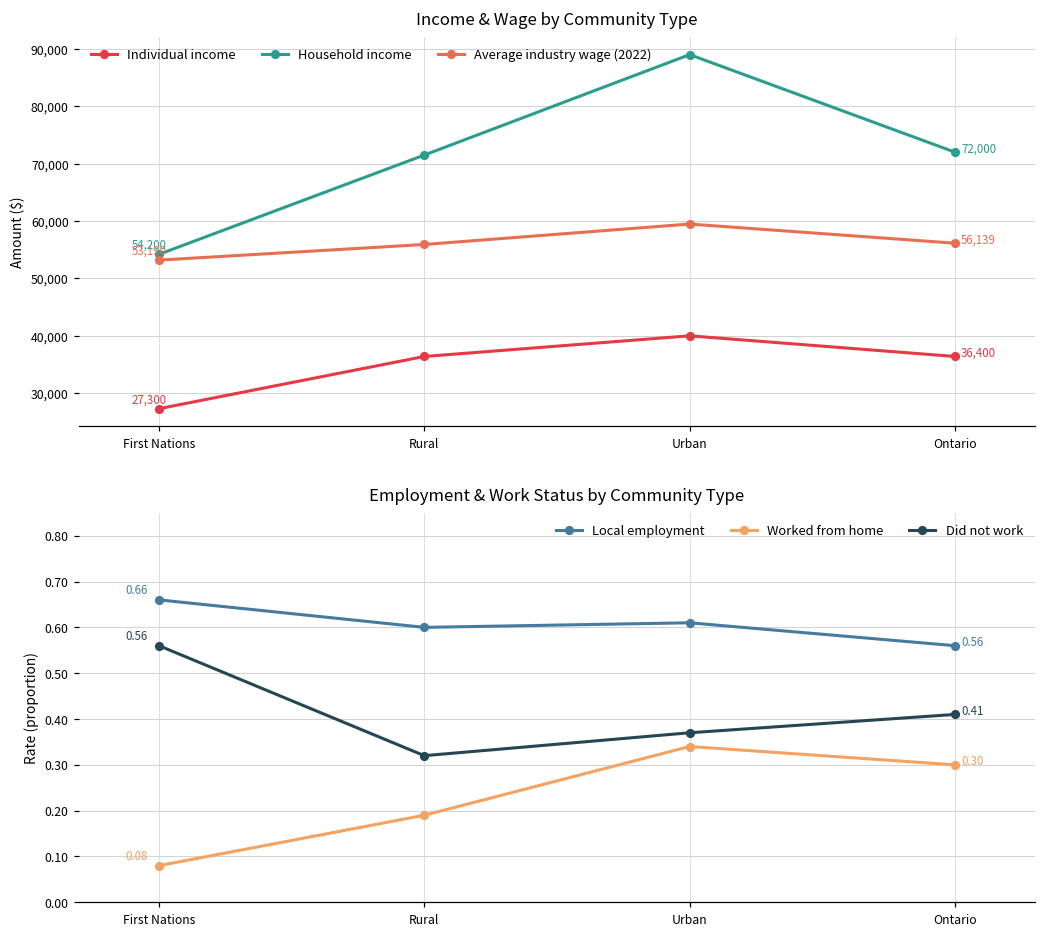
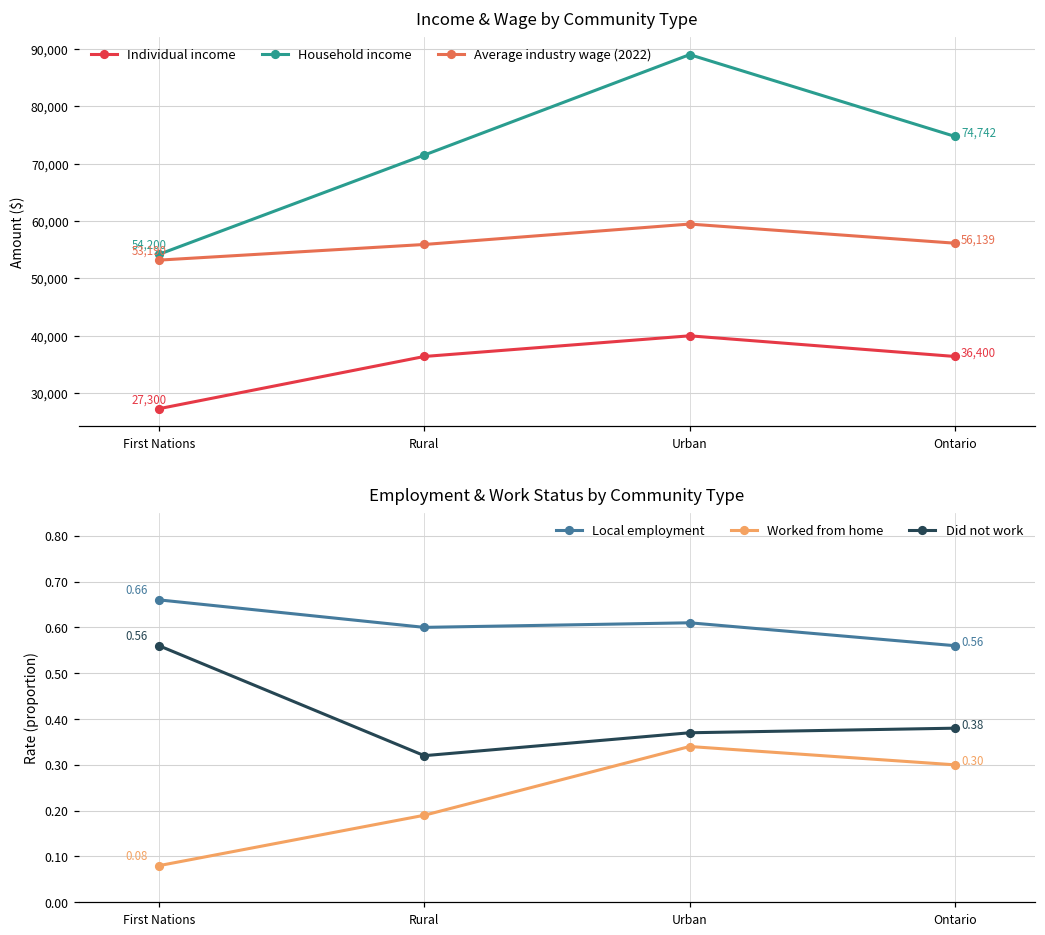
  {
    "Income & Wage by Community Type": {
      "Household income": {
-       "Ontario": "72,000"
+       "Ontario": "74,742"
      }
    },
    "Employment & Work Status by Community Type": {
      "Local employment": {
        "First Nations": "0.66",
        "Ontario": "0.56"
      },
      "Worked from home": {
        "First Nations": "0.08",
        "Ontario": "0.30"
      },
      "Did not work": {
        "First Nations": "0.56",
-       "Ontario": "0.41"
+       "Ontario": "0.38"
      }
    }
  }
